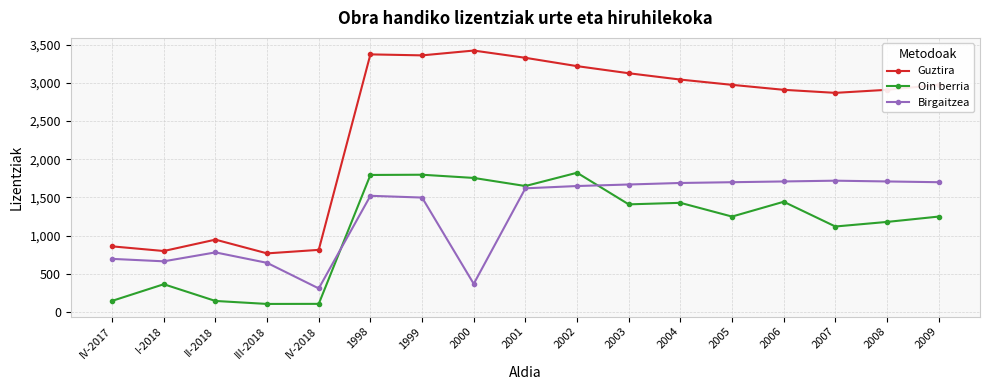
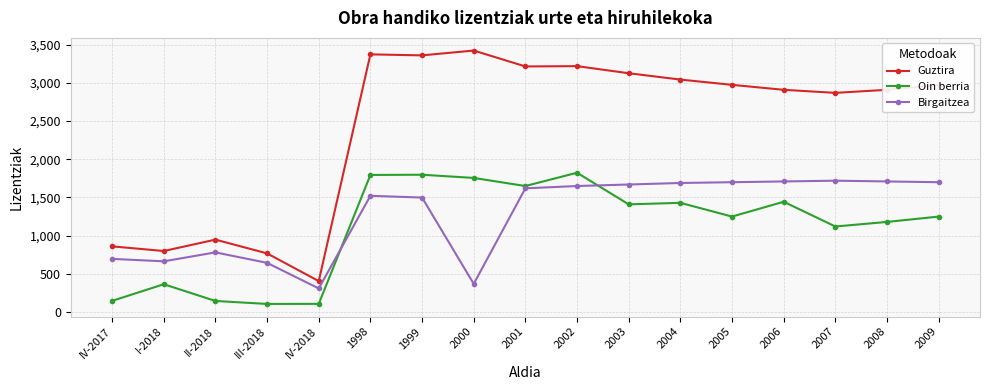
  {
    "Guztira": {
      "IV-2017": "900",
      "I-2018": "800",
      "II-2018": "900",
      "III-2018": "800",
-     "IV-2018": "800",
+     "IV-2018": "400",
      "1998": "3,400",
      "1999": "3,400",
      "2000": "3,400",
-     "2001": "3,300",
+     "2001": "3,200",
      "2002": "3,200",
      "2003": "3,100",
      "2004": "3,000",
      "2005": "3,000",
      "2006": "2,900",
      "2007": "2,900"
    },
    "Oin berria": {
      "IV-2017": "100",
      "I-2018": "400",
      "II-2018": "100",
      "III-2018": "100",
      "IV-2018": "100",
      "1998": "1,800",
      "1999": "1,800",
      "2000": "1,800",
      "2002": "1,800",
      "2003": "1,400",
      "2004": "1,400",
      "2005": "1,300",
      "2006": "1,400",
      "2007": "1,100",
      "2008": "1,200",
      "2009": "1,300"
    },
    "Birgaitzea": {
      "IV-2017": "700",
      "I-2018": "700",
      "II-2018": "800",
      "III-2018": "600",
      "IV-2018": "300",
      "1998": "1,500",
      "1999": "1,500",
      "2000": "400",
      "2002": "1,700",
      "2003": "1,700",
      "2004": "1,700",
      "2005": "1,700",
      "2006": "1,700",
      "2007": "1,700",
      "2008": "1,700",
      "2009": "1,700"
    }
  }
